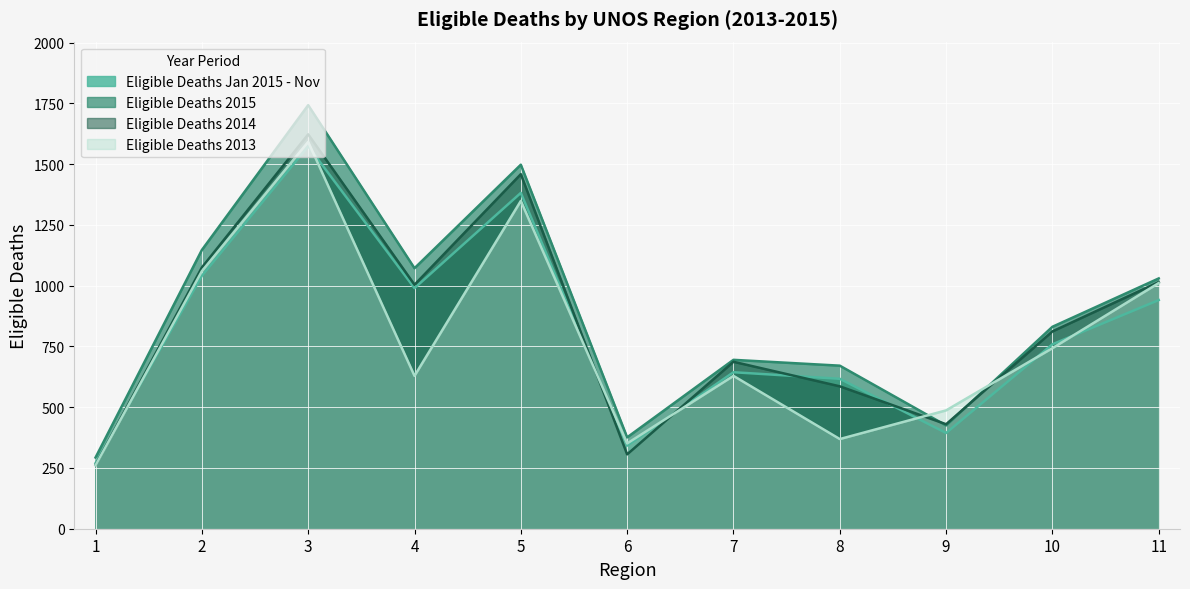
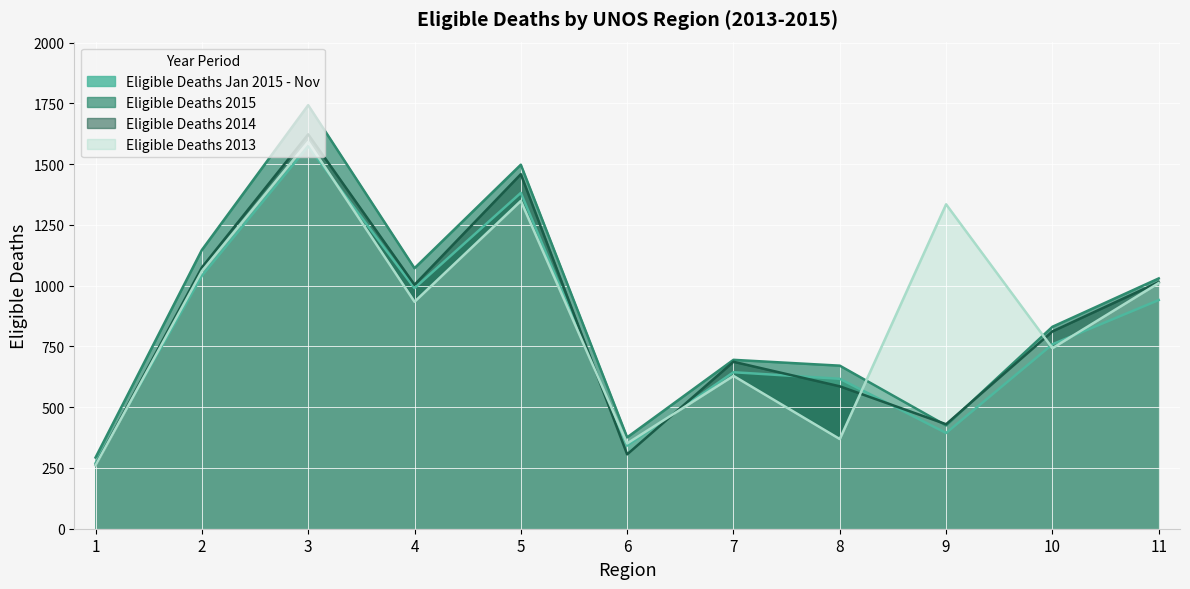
  {
    "Eligible Deaths 2013": {
      "2": 1060,
-     "4": 630,
+     "4": 930,
      "5": 1350,
      "7": 630,
      "8": 370,
-     "9": 490,
+     "9": 1340,
      "10": 740
    }
  }
